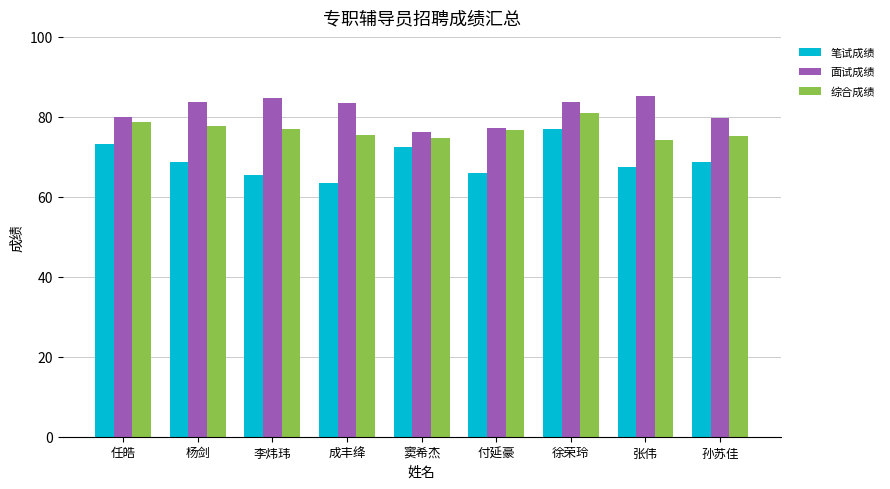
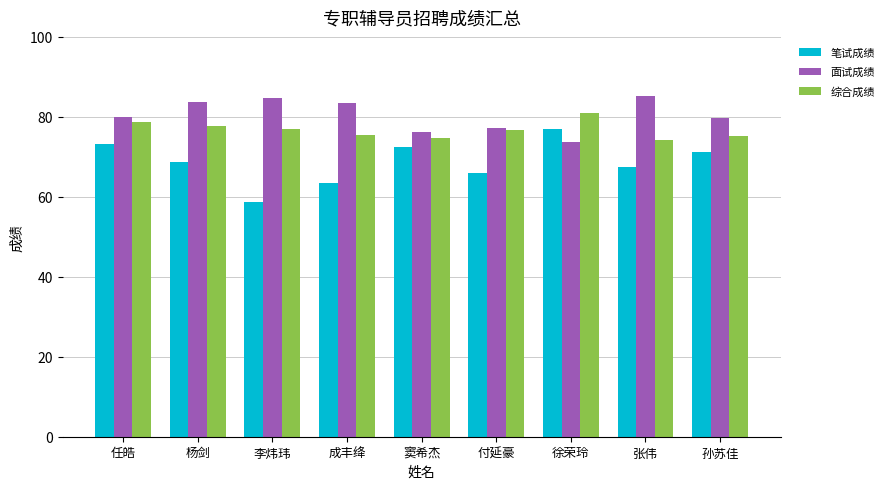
  {
    "笔试成绩": {
      "任皓": 73,
      "杨剑": 69,
-     "李炜玮": 66,
+     "李炜玮": 59,
      "成丰绛": 64,
      "窦希杰": 72,
      "付延豪": 66,
      "徐荣玲": 77,
      "张伟": 67,
-     "孙苏佳": 69
+     "孙苏佳": 71
    },
    "面试成绩": {
      "任皓": 80,
      "杨剑": 84,
      "李炜玮": 85,
      "成丰绛": 83,
      "窦希杰": 76,
      "付延豪": 77,
-     "徐荣玲": 84,
+     "徐荣玲": 74,
      "张伟": 85,
      "孙苏佳": 80
    },
    "综合成绩": {
      "任皓": 79,
      "杨剑": 78,
      "李炜玮": 77,
      "成丰绛": 75,
      "窦希杰": 75,
      "付延豪": 77,
      "徐荣玲": 81,
      "张伟": 74,
      "孙苏佳": 75
    }
  }
